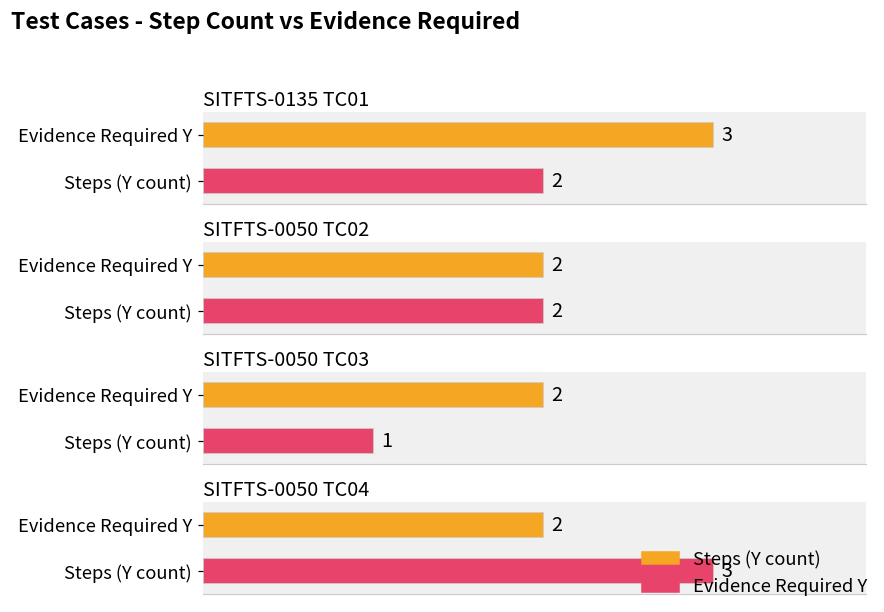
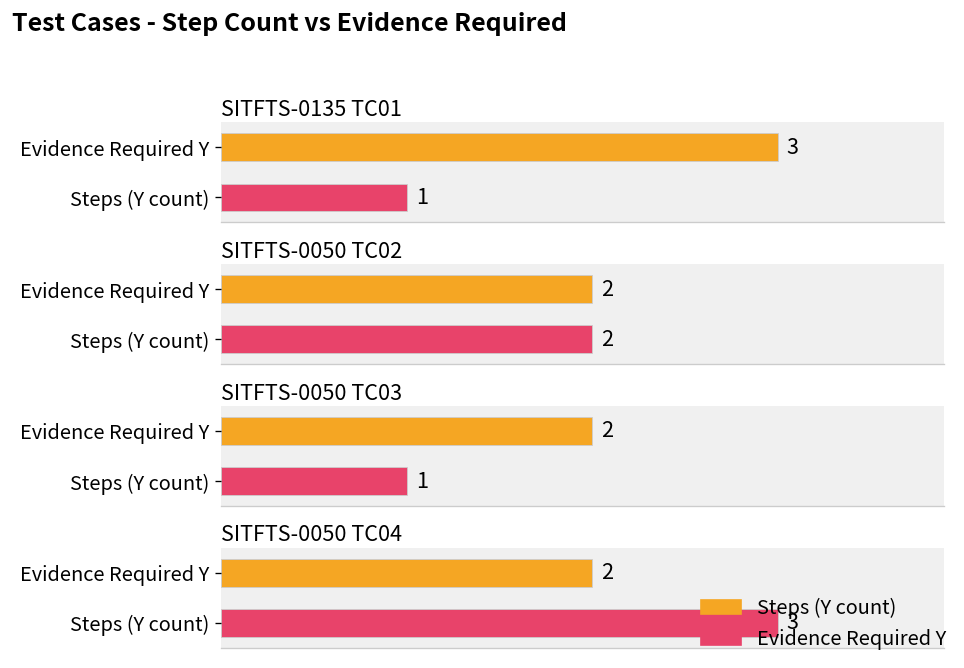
  {
    "SITFTS-0135 TC01": {
      "Evidence Required Y": 3,
-     "Steps (Y count)": 2
+     "Steps (Y count)": 1
    },
    "SITFTS-0050 TC02": {
      "Evidence Required Y": 2,
      "Steps (Y count)": 2
    },
    "SITFTS-0050 TC03": {
      "Evidence Required Y": 2,
      "Steps (Y count)": 1
    },
    "SITFTS-0050 TC04": {
      "Evidence Required Y": 2,
      "Steps (Y count)": 3
    }
  }
